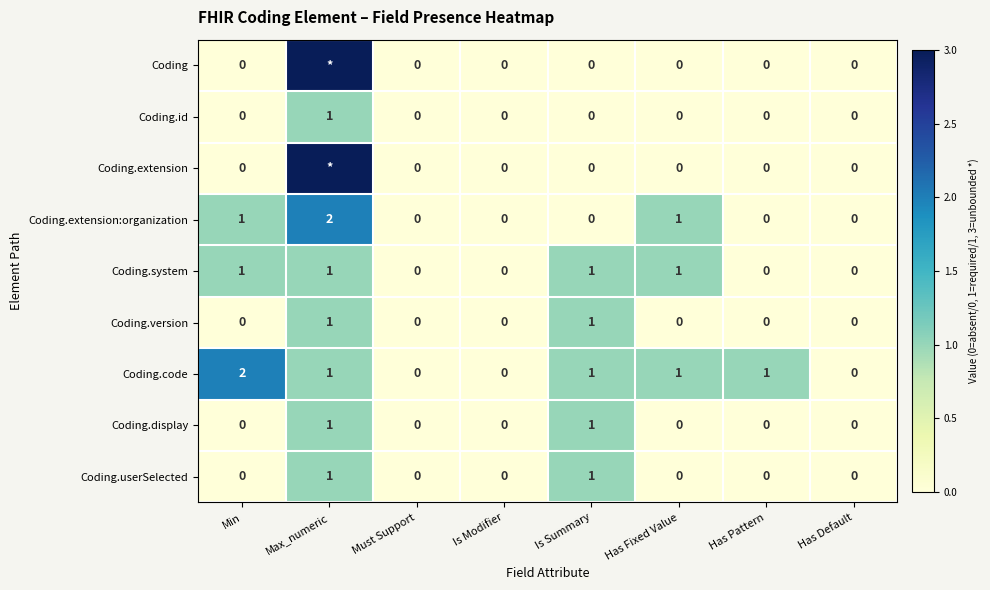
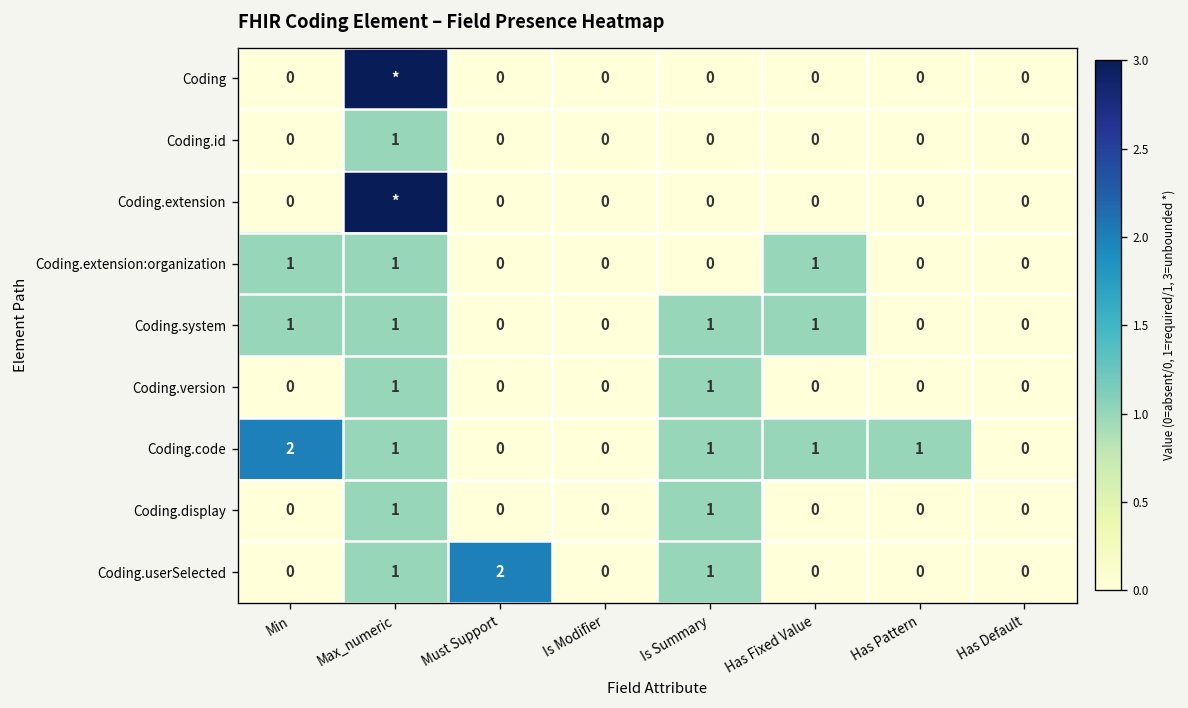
  {
    "Coding": {
      "Min": 0,
      "Must Support": 0,
      "Is Modifier": 0,
      "Is Summary": 0,
      "Has Fixed Value": 0,
      "Has Pattern": 0,
      "Has Default": 0
    },
    "Coding.id": {
      "Min": 0,
      "Max_numeric": 1,
      "Must Support": 0,
      "Is Modifier": 0,
      "Is Summary": 0,
      "Has Fixed Value": 0,
      "Has Pattern": 0,
      "Has Default": 0
    },
    "Coding.extension": {
      "Min": 0,
      "Must Support": 0,
      "Is Modifier": 0,
      "Is Summary": 0,
      "Has Fixed Value": 0,
      "Has Pattern": 0,
      "Has Default": 0
    },
    "Coding.extension:organization": {
      "Min": 1,
-     "Max_numeric": 2,
+     "Max_numeric": 1,
      "Must Support": 0,
      "Is Modifier": 0,
      "Is Summary": 0,
      "Has Fixed Value": 1,
      "Has Pattern": 0,
      "Has Default": 0
    },
    "Coding.system": {
      "Min": 1,
      "Max_numeric": 1,
      "Must Support": 0,
      "Is Modifier": 0,
      "Is Summary": 1,
      "Has Fixed Value": 1,
      "Has Pattern": 0,
      "Has Default": 0
    },
    "Coding.version": {
      "Min": 0,
      "Max_numeric": 1,
      "Must Support": 0,
      "Is Modifier": 0,
      "Is Summary": 1,
      "Has Fixed Value": 0,
      "Has Pattern": 0,
      "Has Default": 0
    },
    "Coding.code": {
      "Min": 2,
      "Max_numeric": 1,
      "Must Support": 0,
      "Is Modifier": 0,
      "Is Summary": 1,
      "Has Fixed Value": 1,
      "Has Pattern": 1,
      "Has Default": 0
    },
    "Coding.display": {
      "Min": 0,
      "Max_numeric": 1,
      "Must Support": 0,
      "Is Modifier": 0,
      "Is Summary": 1,
      "Has Fixed Value": 0,
      "Has Pattern": 0,
      "Has Default": 0
    },
    "Coding.userSelected": {
      "Min": 0,
      "Max_numeric": 1,
-     "Must Support": 0,
+     "Must Support": 2,
      "Is Modifier": 0,
      "Is Summary": 1,
      "Has Fixed Value": 0,
      "Has Pattern": 0,
      "Has Default": 0
    }
  }
